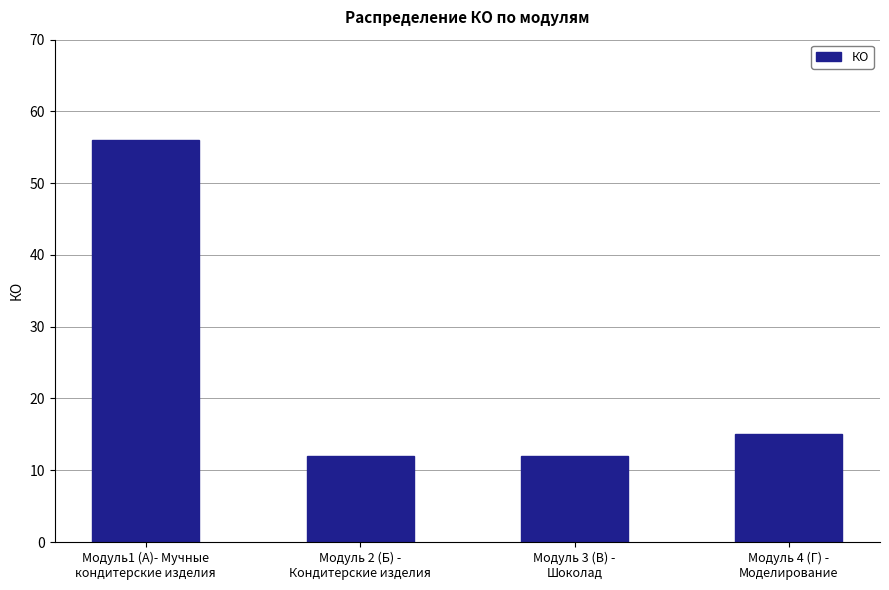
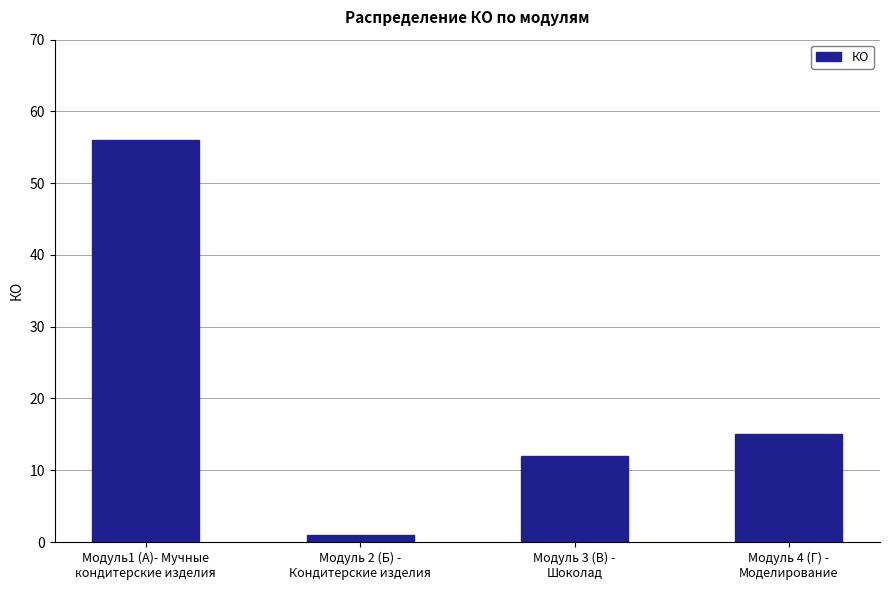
  {
    "Модуль1 (А)- Мучные кондитерские изделия": 56,
-   "Модуль 2 (Б) - Кондитерские изделия": 12,
+   "Модуль 2 (Б) - Кондитерские изделия": 1,
    "Модуль 3 (В) - Шоколад": 12,
    "Модуль 4 (Г) - Моделирование": 15
  }
